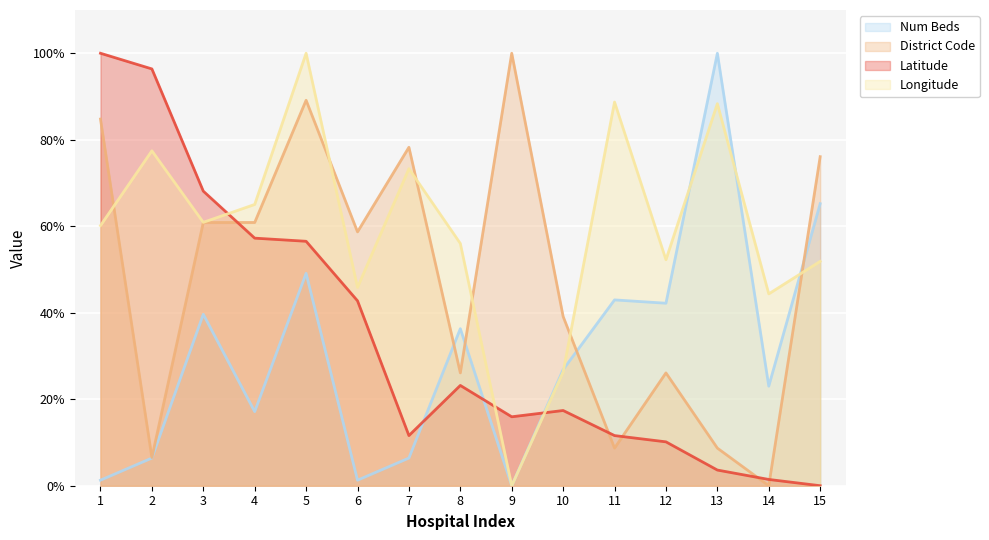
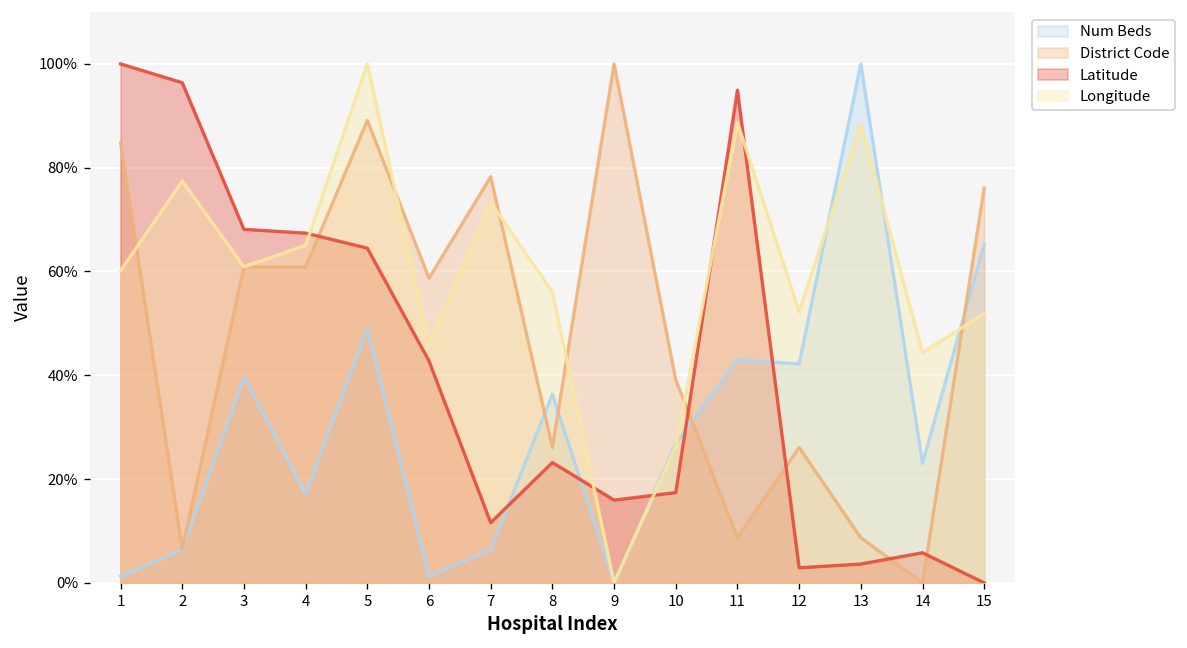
  {
    "Latitude": {
      "1": "100%",
      "2": "96%",
      "3": "68%",
-     "4": "57%",
-     "5": "57%",
+     "4": "67%",
+     "5": "64%",
      "6": "43%",
      "7": "12%",
      "8": "23%",
      "9": "16%",
      "10": "17%",
-     "11": "12%",
-     "12": "10%",
+     "11": "95%",
+     "12": "3%",
      "13": "4%",
-     "14": "1%",
+     "14": "6%",
      "15": "0%"
    }
  }
